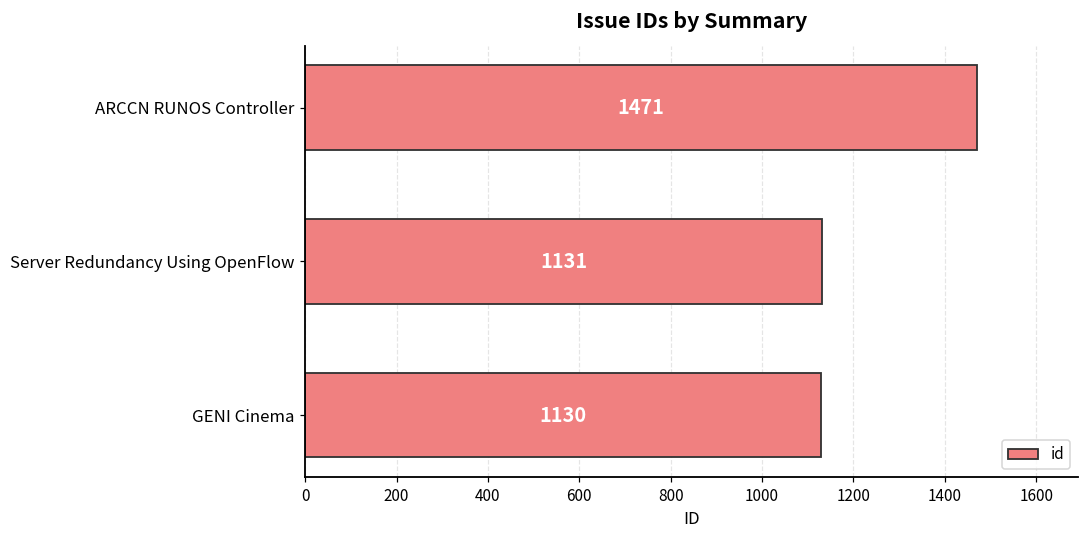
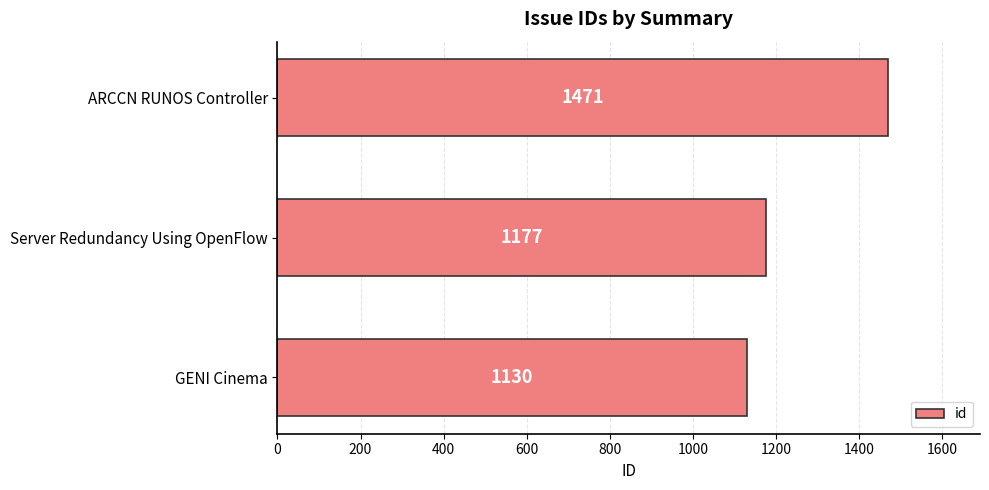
  {
    "ARCCN RUNOS Controller": 1471,
-   "Server Redundancy Using OpenFlow": 1131,
+   "Server Redundancy Using OpenFlow": 1177,
    "GENI Cinema": 1130
  }
